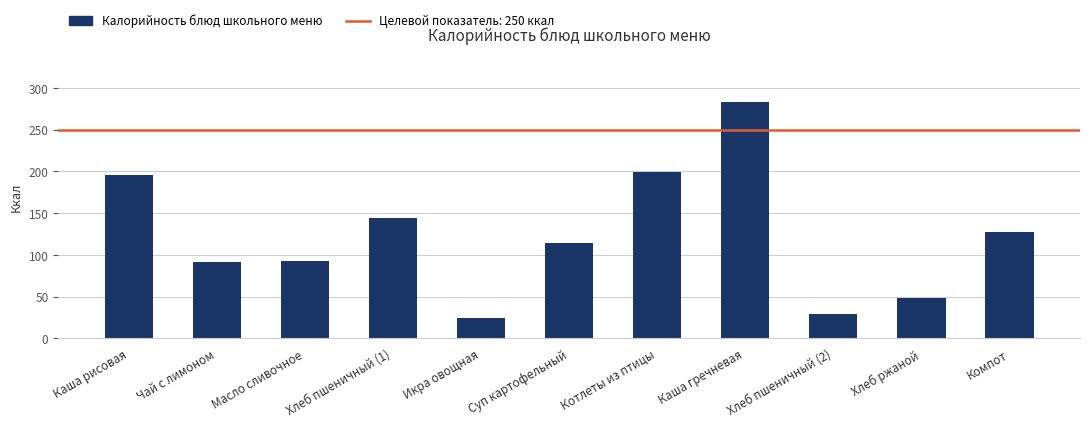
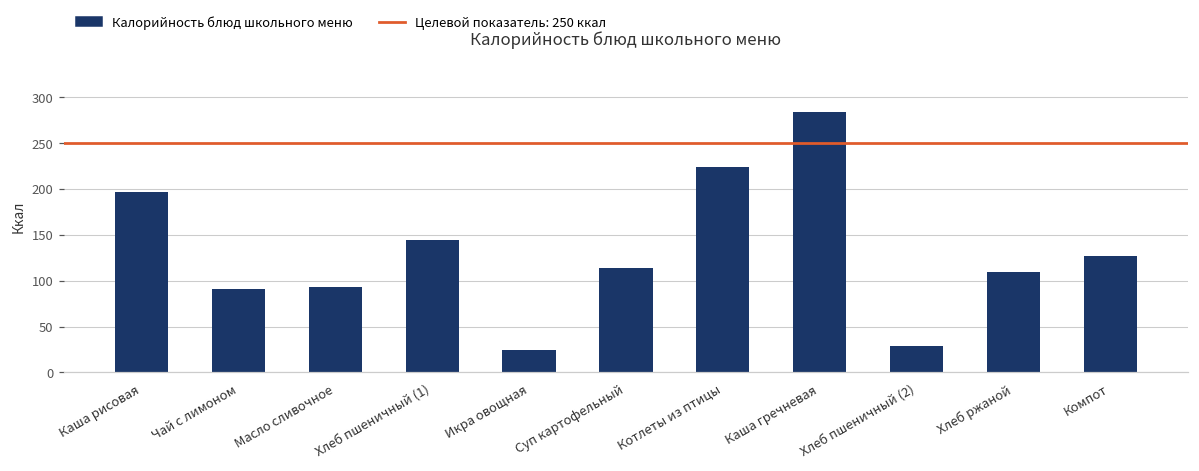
  {
    "Каша рисовая": 200,
    "Чай с лимоном": 90,
    "Масло сливочное": 90,
    "Хлеб пшеничный (1)": 140,
    "Икра овощная": 20,
    "Суп картофельный": 110,
-   "Котлеты из птицы": 200,
+   "Котлеты из птицы": 220,
    "Каша гречневая": 280,
    "Хлеб пшеничный (2)": 30,
-   "Хлеб ржаной": 50,
+   "Хлеб ржаной": 110,
    "Компот": 130
  }
